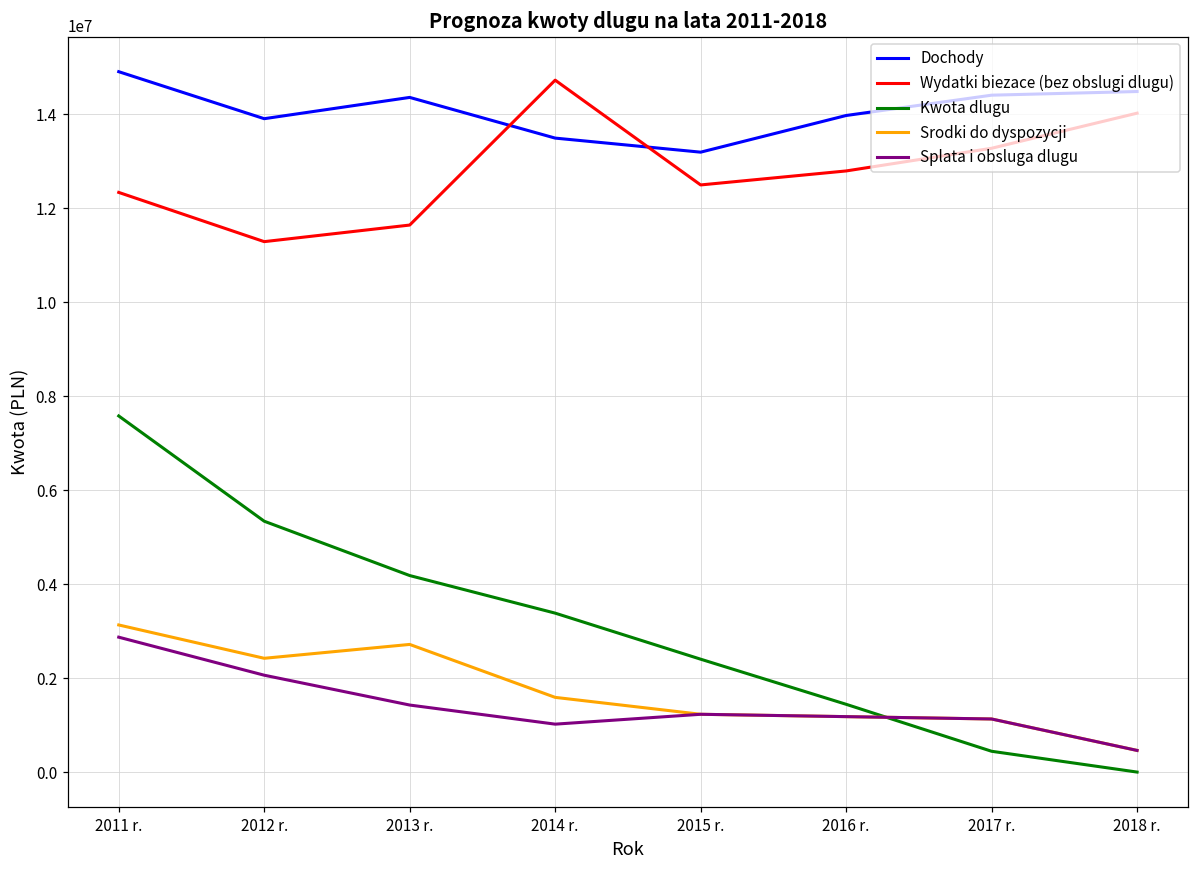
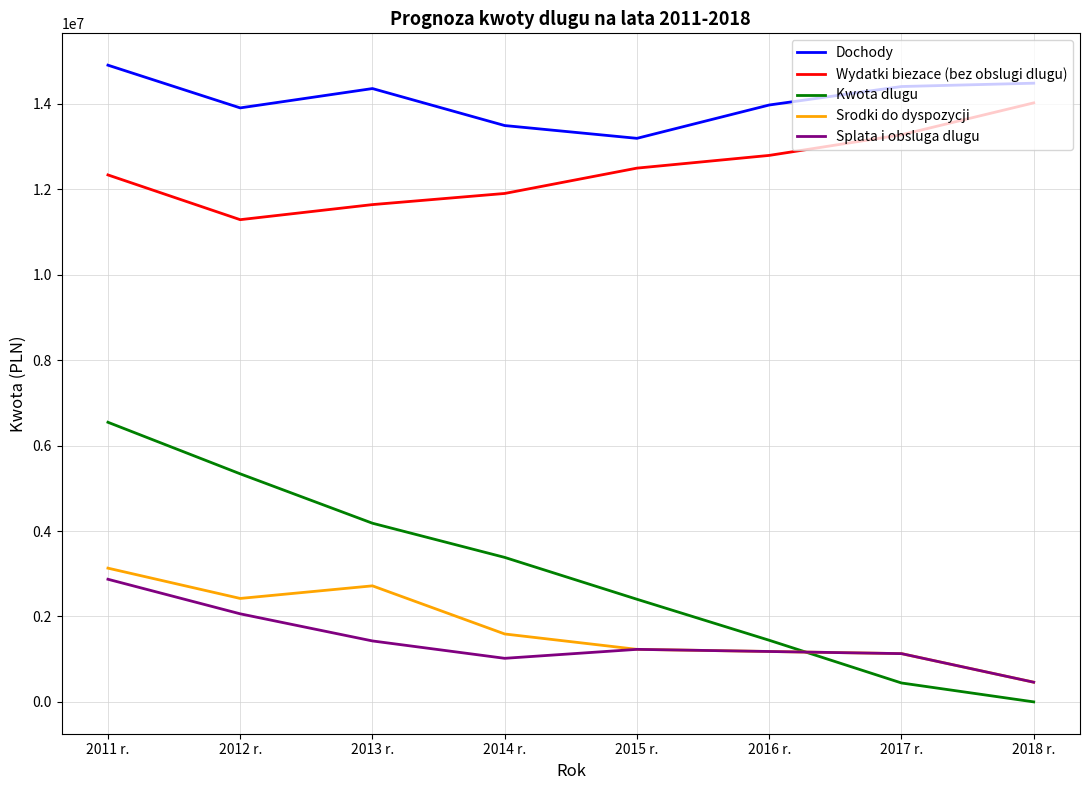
  {
    "Dochody": {
      "2011 r.": 14900000,
      "2012 r.": 13900000,
      "2013 r.": 14400000,
      "2014 r.": 13500000,
      "2015 r.": 13200000,
      "2016 r.": 14000000
    },
    "Wydatki biezace (bez obslugi dlugu)": {
      "2011 r.": 12300000,
      "2012 r.": 11300000,
      "2013 r.": 11600000,
-     "2014 r.": 14700000,
+     "2014 r.": 11900000,
      "2015 r.": 12500000,
      "2016 r.": 12800000
    },
    "Kwota dlugu": {
-     "2011 r.": 7600000,
+     "2011 r.": 6500000,
      "2012 r.": 5300000,
      "2013 r.": 4200000,
      "2014 r.": 3400000,
      "2015 r.": 2400000,
      "2016 r.": 1400000,
      "2017 r.": 400000,
      "2018 r.": 0
    },
    "Srodki do dyspozycji": {
      "2011 r.": 3100000,
      "2012 r.": 2400000,
      "2013 r.": 2700000,
      "2014 r.": 1600000
    },
    "Splata i obsluga dlugu": {
      "2011 r.": 2900000,
      "2012 r.": 2100000,
      "2013 r.": 1400000,
      "2014 r.": 1000000
    }
  }
